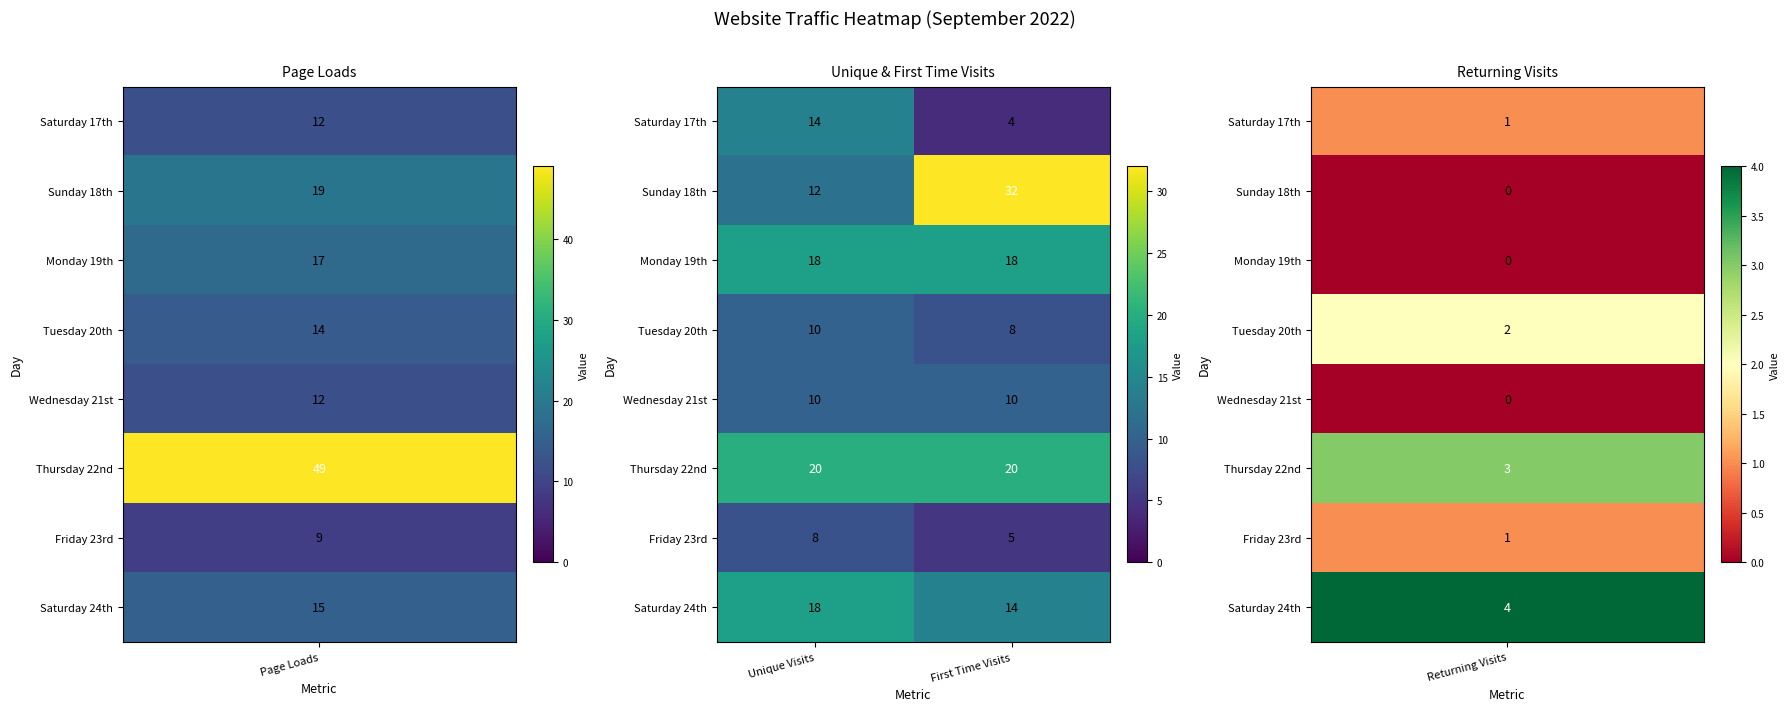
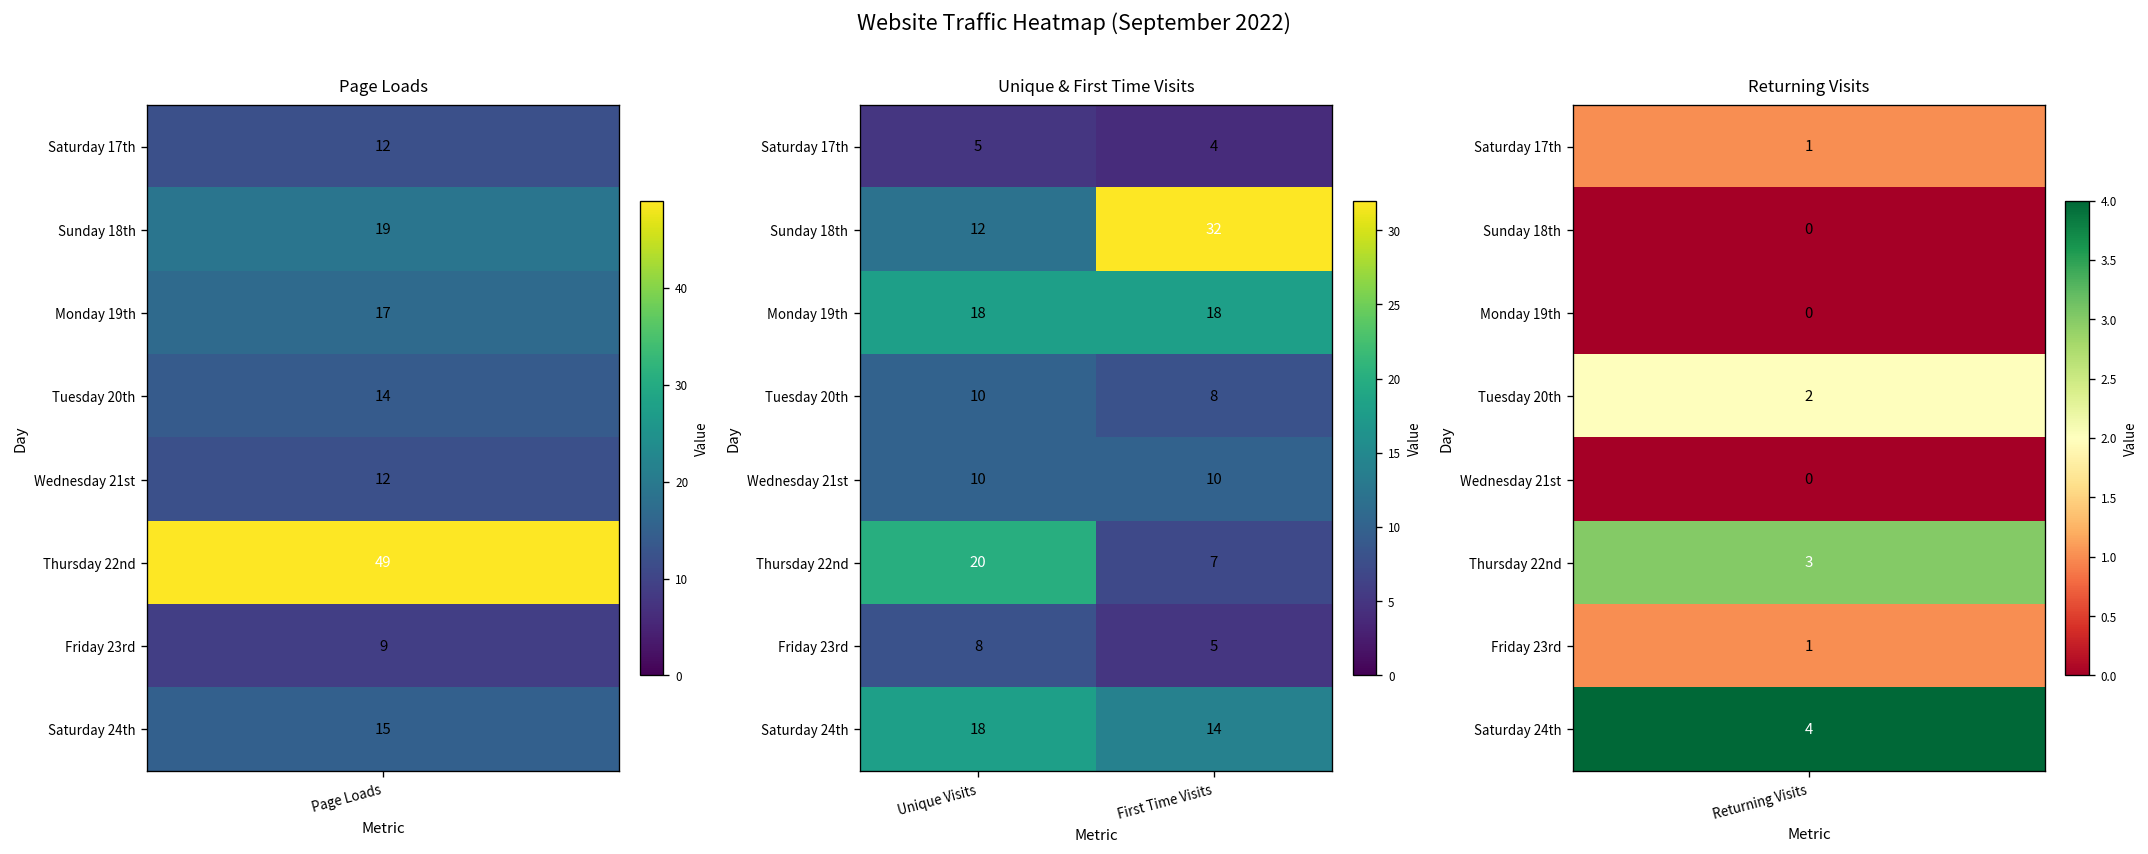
  {
    "Page Loads": {
      "Saturday 17th": {
        "Page Loads": 12
      },
      "Sunday 18th": {
        "Page Loads": 19
      },
      "Monday 19th": {
        "Page Loads": 17
      },
      "Tuesday 20th": {
        "Page Loads": 14
      },
      "Wednesday 21st": {
        "Page Loads": 12
      },
      "Thursday 22nd": {
        "Page Loads": 49
      },
      "Friday 23rd": {
        "Page Loads": 9
      },
      "Saturday 24th": {
        "Page Loads": 15
      }
    },
    "Unique & First Time Visits": {
      "Saturday 17th": {
-       "Unique Visits": 14,
+       "Unique Visits": 5,
        "First Time Visits": 4
      },
      "Sunday 18th": {
        "Unique Visits": 12,
        "First Time Visits": 32
      },
      "Monday 19th": {
        "Unique Visits": 18,
        "First Time Visits": 18
      },
      "Tuesday 20th": {
        "Unique Visits": 10,
        "First Time Visits": 8
      },
      "Wednesday 21st": {
        "Unique Visits": 10,
        "First Time Visits": 10
      },
      "Thursday 22nd": {
        "Unique Visits": 20,
-       "First Time Visits": 20
+       "First Time Visits": 7
      },
      "Friday 23rd": {
        "Unique Visits": 8,
        "First Time Visits": 5
      },
      "Saturday 24th": {
        "Unique Visits": 18,
        "First Time Visits": 14
      }
    },
    "Returning Visits": {
      "Saturday 17th": {
        "Returning Visits": 1
      },
      "Sunday 18th": {
        "Returning Visits": 0
      },
      "Monday 19th": {
        "Returning Visits": 0
      },
      "Tuesday 20th": {
        "Returning Visits": 2
      },
      "Wednesday 21st": {
        "Returning Visits": 0
      },
      "Thursday 22nd": {
        "Returning Visits": 3
      },
      "Friday 23rd": {
        "Returning Visits": 1
      },
      "Saturday 24th": {
        "Returning Visits": 4
      }
    }
  }
